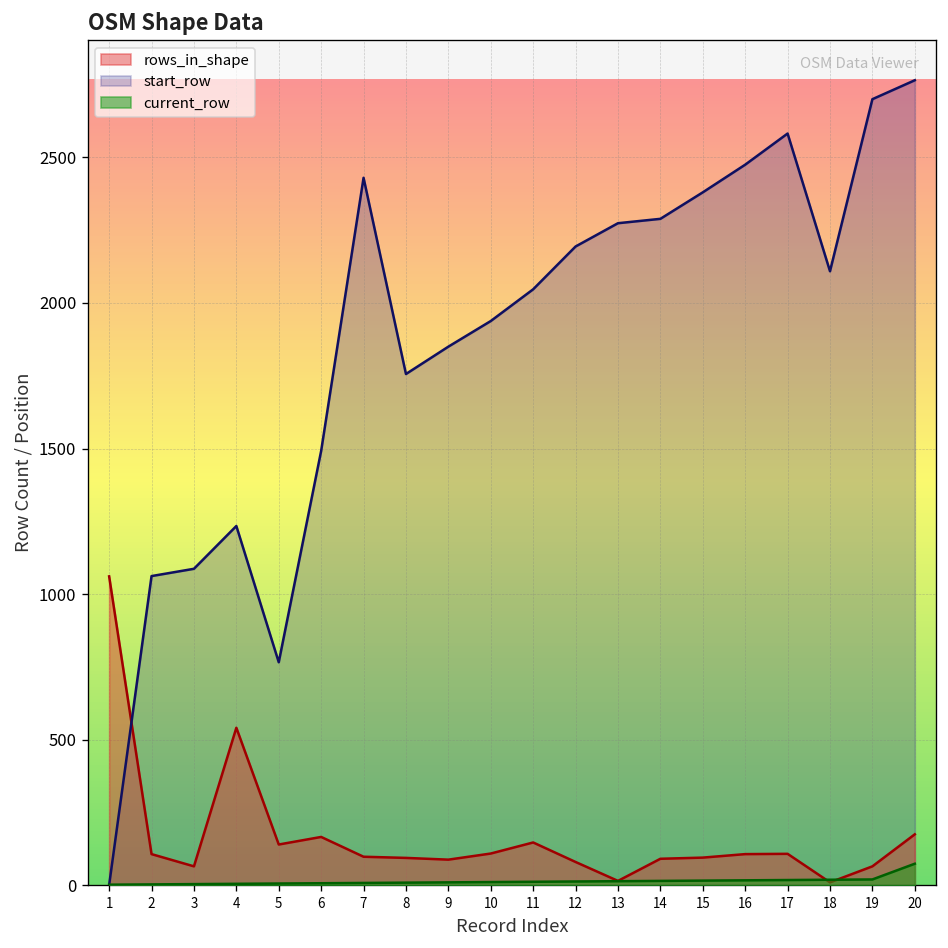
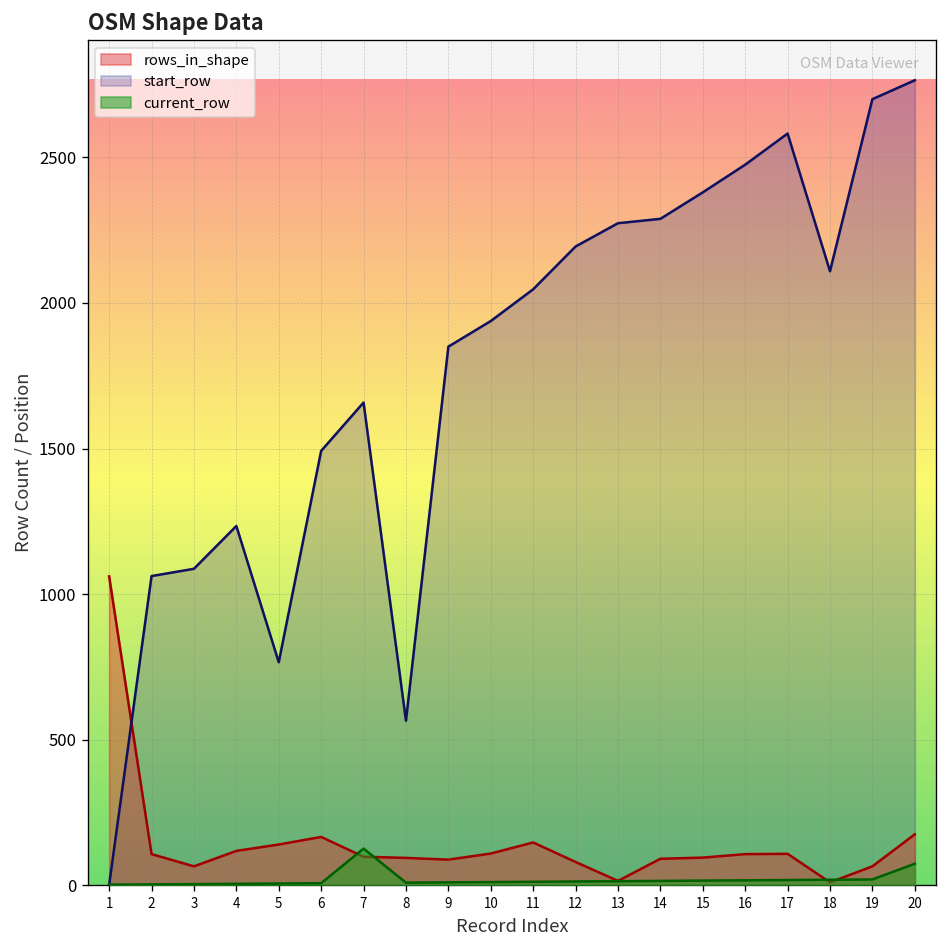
  {
    "rows_in_shape": {
      "1": 1060,
      "2": 110,
      "3": 70,
-     "4": 540,
+     "4": 120,
      "5": 140,
      "6": 170,
      "7": 100,
      "8": 90,
      "9": 90,
      "10": 110,
      "11": 150,
      "12": 80,
      "14": 90,
      "15": 100,
      "16": 110,
      "17": 110,
      "19": 70,
      "20": 180
    },
    "start_row": {
      "2": 1060,
      "3": 1090,
      "4": 1230,
      "5": 770,
      "6": 1490,
-     "7": 2430,
-     "8": 1760,
+     "7": 1660,
+     "8": 570,
      "9": 1850,
      "10": 1940,
      "11": 2050,
      "12": 2190,
      "13": 2270,
      "14": 2290,
      "15": 2380,
      "16": 2480,
      "17": 2580,
      "18": 2110,
      "19": 2700,
      "20": 2770
    },
    "current_row": {
      "2": 0,
      "3": 0,
      "4": 10,
      "5": 10,
      "6": 10,
-     "7": 10,
+     "7": 130,
      "8": 10,
      "9": 10,
      "10": 10,
      "11": 10,
      "12": 10,
      "14": 20,
      "15": 20,
      "16": 20,
      "17": 20,
      "19": 20,
      "20": 70
    }
  }
